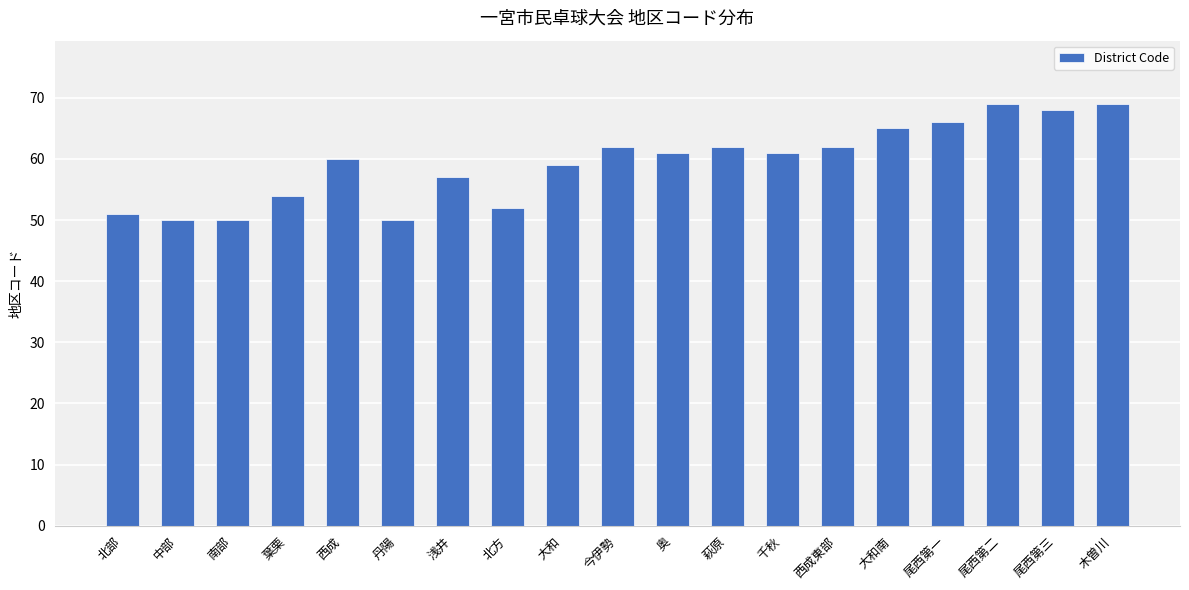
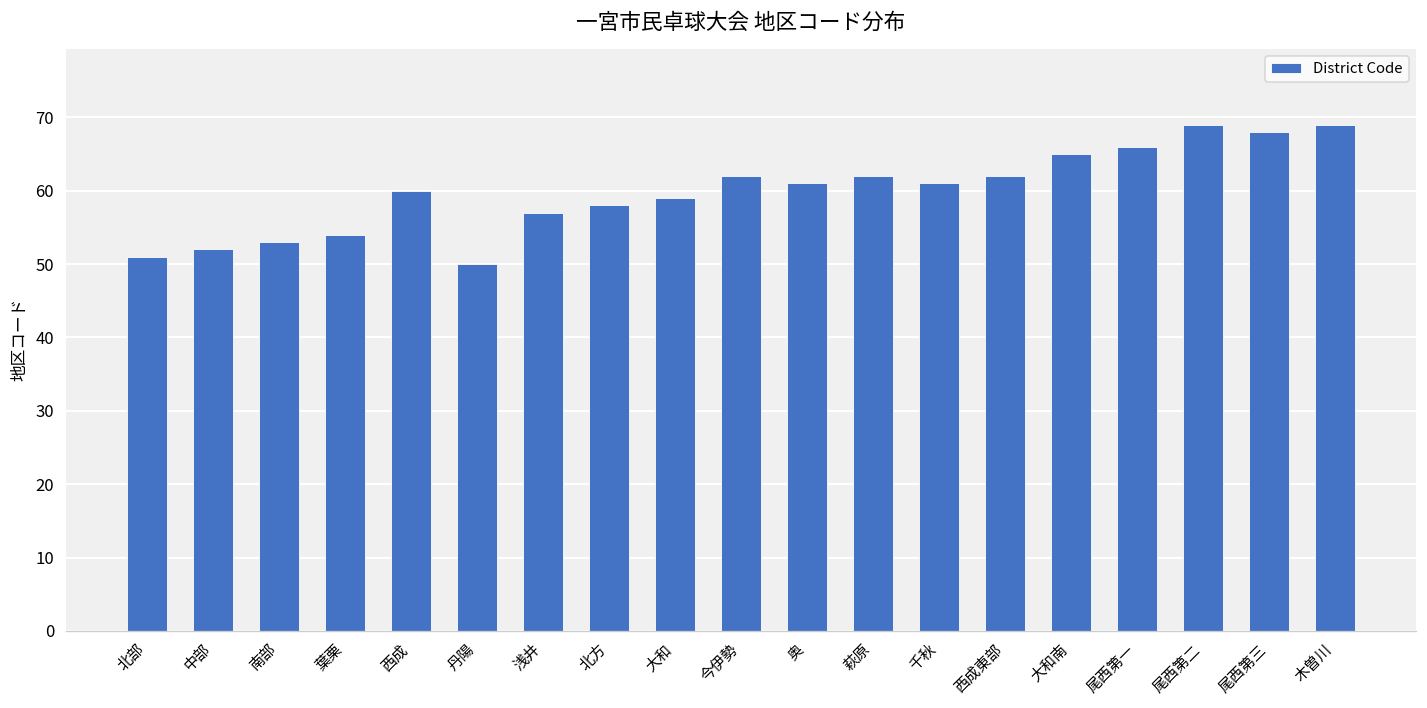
  {
    "北部": 51,
-   "中部": 50,
-   "南部": 50,
+   "中部": 52,
+   "南部": 53,
    "葉栗": 54,
    "西成": 60,
    "丹陽": 50,
    "浅井": 57,
-   "北方": 52,
+   "北方": 58,
    "大和": 59,
    "今伊勢": 62,
    "奥": 61,
    "萩原": 62,
    "千秋": 61,
    "西成東部": 62,
    "大和南": 65,
    "尾西第一": 66,
    "尾西第二": 69,
    "尾西第三": 68,
    "木曽川": 69
  }
